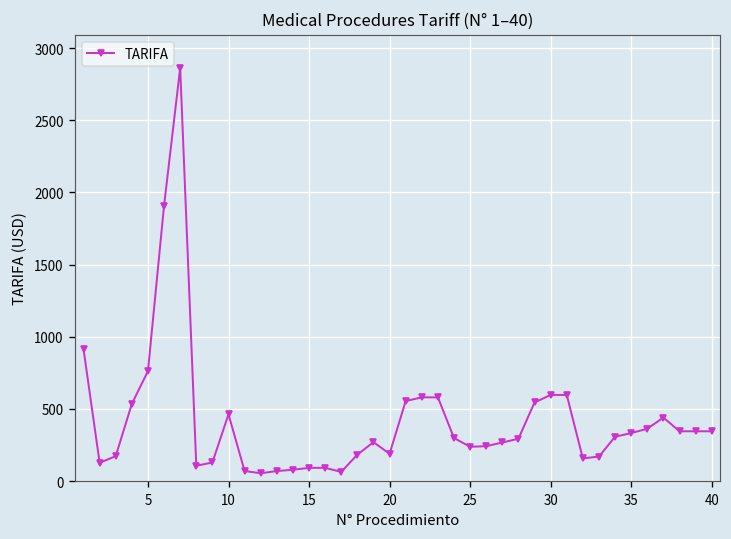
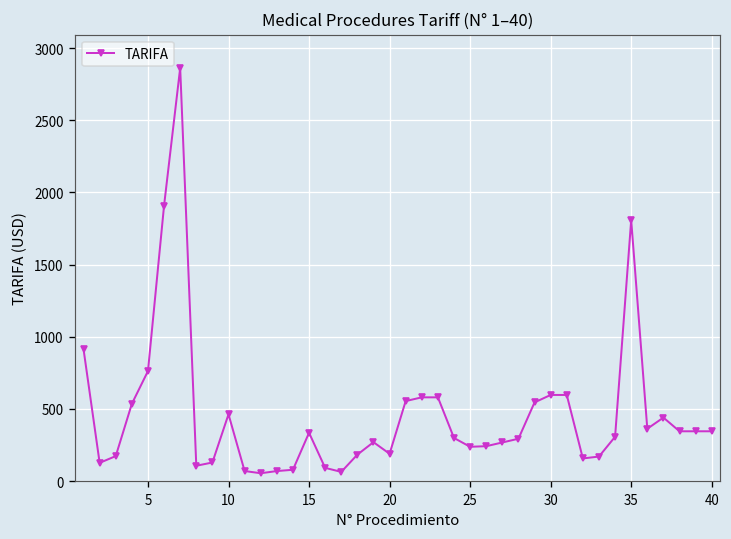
  {
    "5": 760,
    "10": 460,
-   "15": 90,
+   "15": 330,
    "20": 190,
    "25": 240,
    "30": 600,
-   "35": 330,
+   "35": 1810,
    "40": 340
  }
